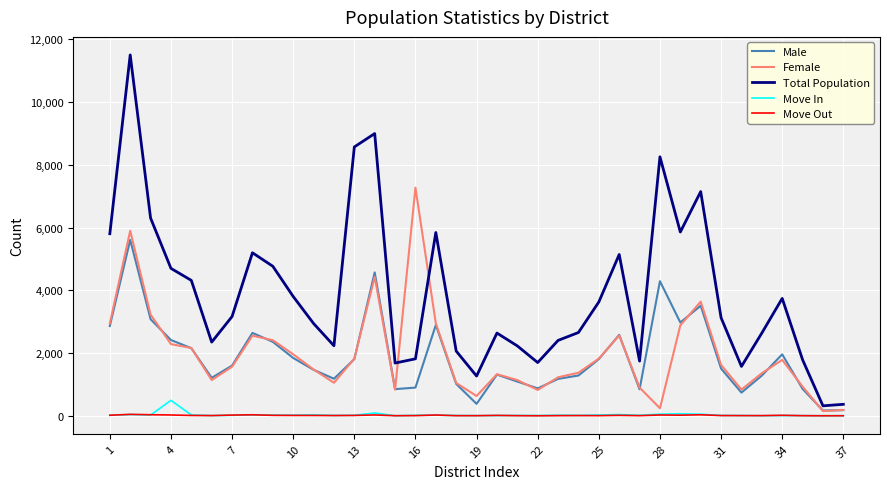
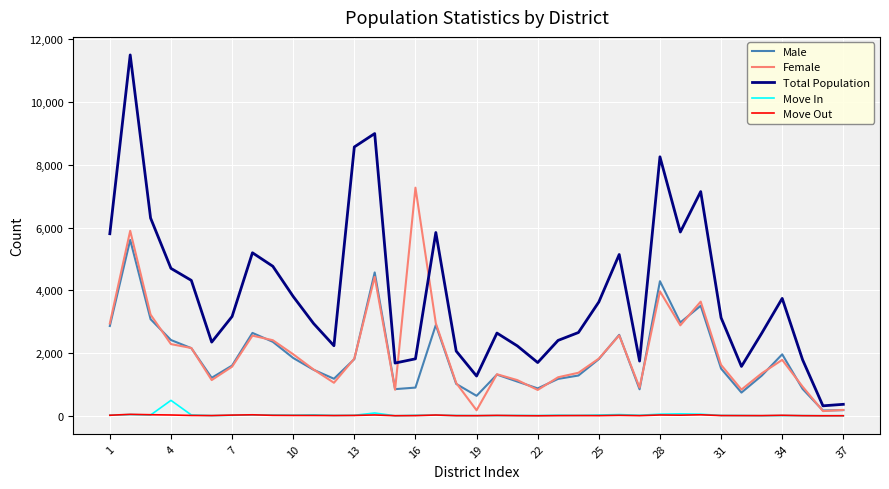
  {
    "Male": {
      "4": "2,400",
      "10": "1,800",
      "16": "900",
-     "19": "400",
+     "19": "600",
      "28": "4,300",
      "31": "1,500",
      "34": "2,000"
    },
    "Female": {
      "4": "2,300",
      "10": "2,000",
      "16": "7,300",
-     "19": "600",
-     "28": "200",
+     "19": "200",
+     "28": "4,000",
      "31": "1,600",
      "34": "1,800"
    },
    "Total Population": {
      "1": "5,800",
      "4": "4,700",
      "7": "3,200",
      "10": "3,800",
      "13": "8,600",
      "16": "1,800",
      "19": "1,300",
      "22": "1,700",
      "25": "3,600",
      "28": "8,300",
      "31": "3,100",
      "34": "3,700",
      "37": "400"
    },
    "Move In": {
      "4": "500"
    },
    "Move Out": {
      "4": "0"
    }
  }
